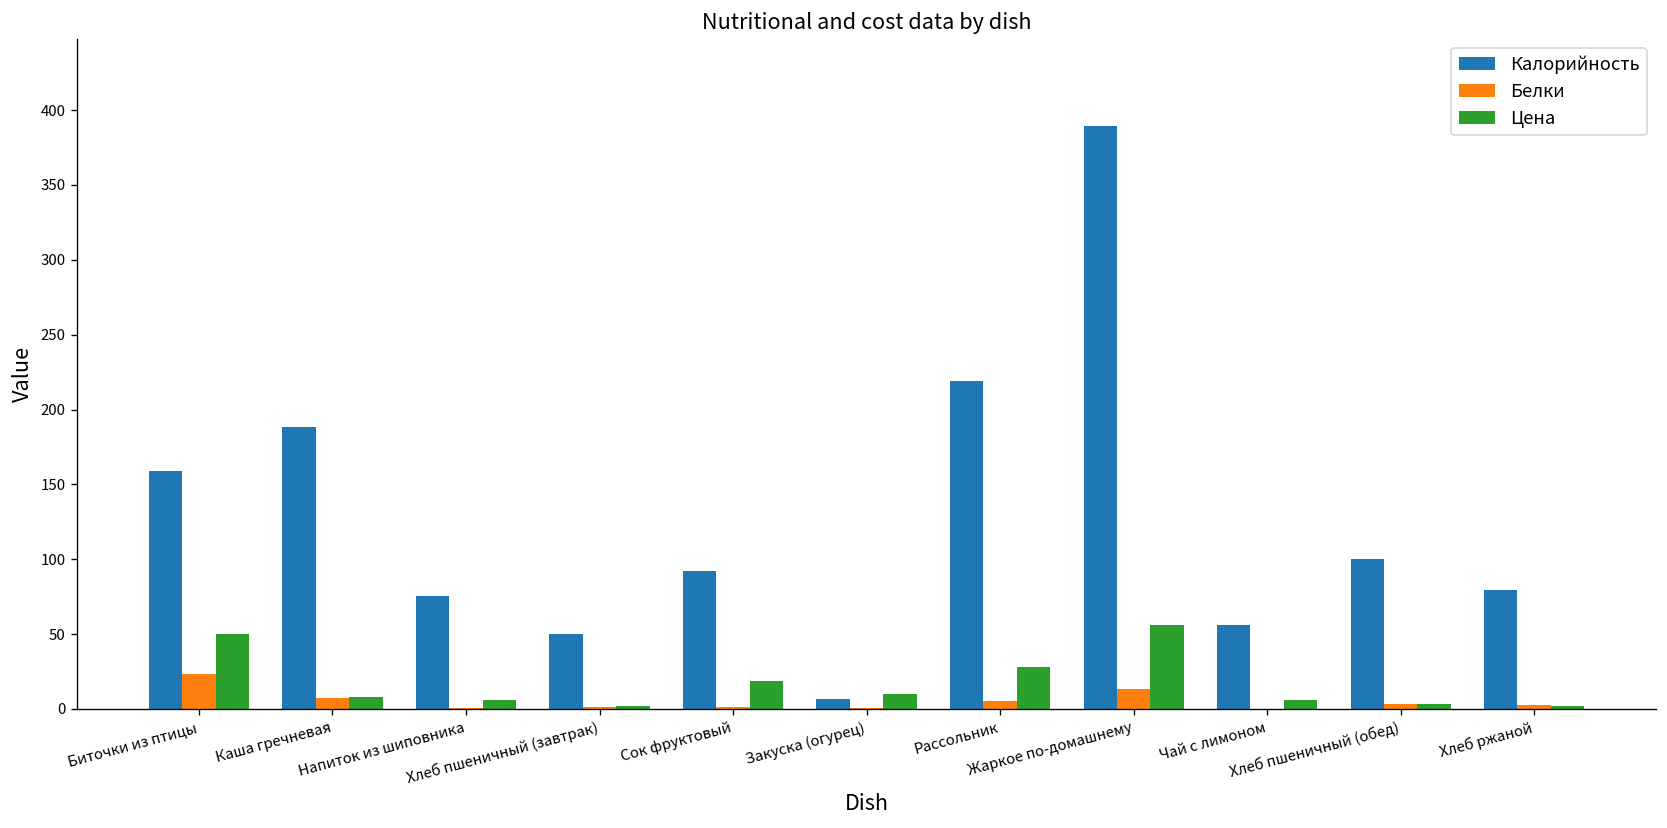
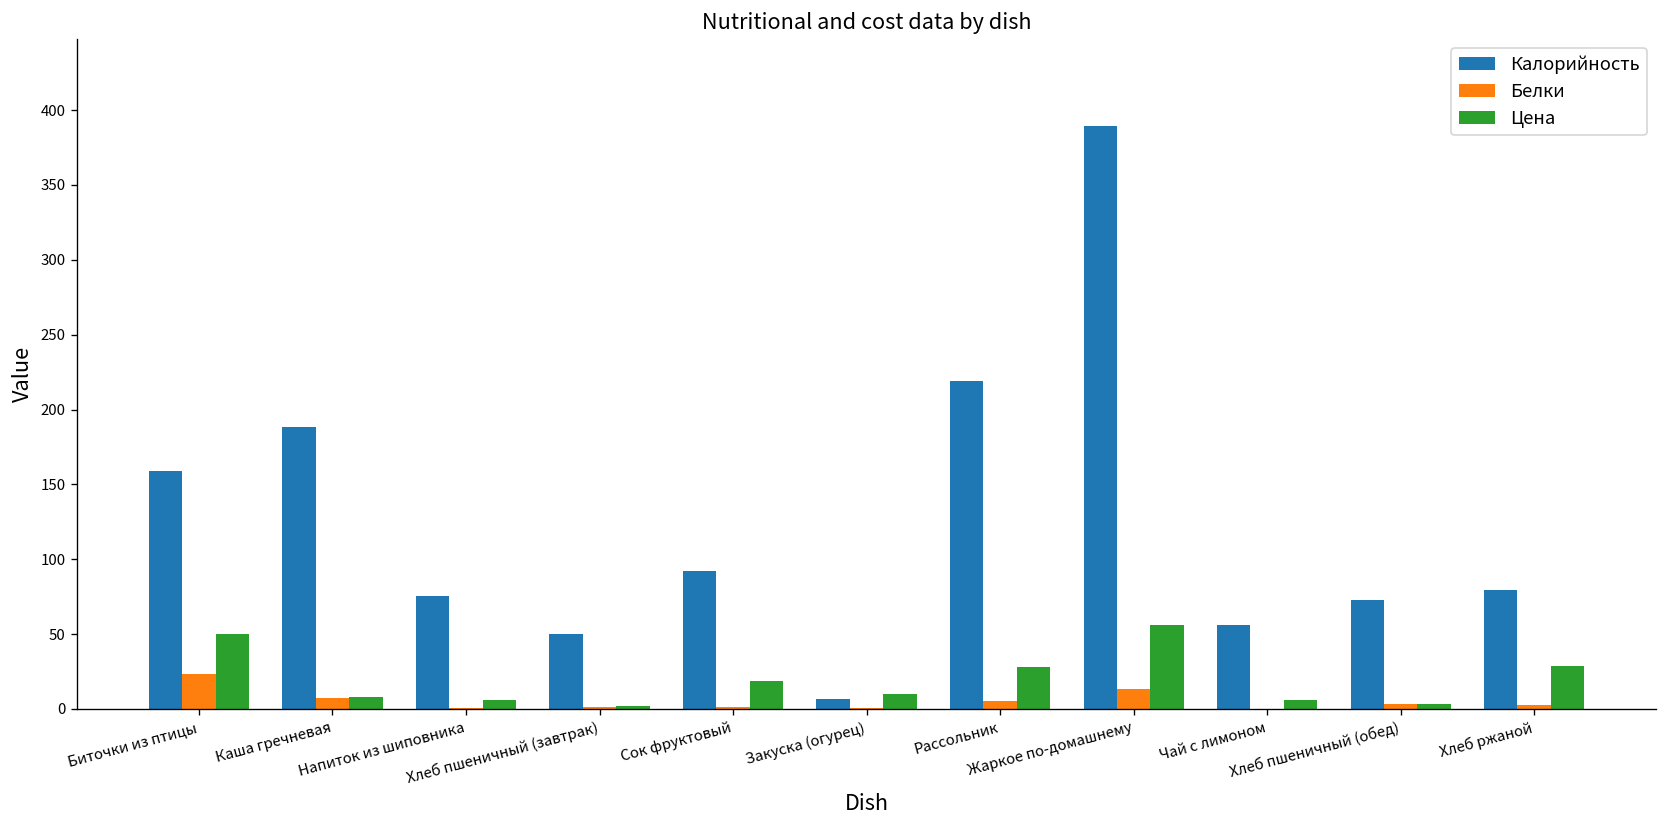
  {
    "Калорийность": {
      "Биточки из птицы": 159,
      "Каша гречневая": 188,
      "Напиток из шиповника": 76,
      "Хлеб пшеничный (завтрак)": 50,
      "Сок фруктовый": 92,
      "Закуска (огурец)": 7,
      "Рассольник": 219,
      "Жаркое по-домашнему": 389,
      "Чай с лимоном": 56,
-     "Хлеб пшеничный (обед)": 100,
+     "Хлеб пшеничный (обед)": 73,
      "Хлеб ржаной": 79
    },
    "Белки": {
      "Биточки из птицы": 24,
      "Каша гречневая": 7,
      "Рассольник": 5,
      "Жаркое по-домашнему": 13,
      "Хлеб пшеничный (обед)": 3,
      "Хлеб ржаной": 3
    },
    "Цена": {
      "Биточки из птицы": 50,
      "Каша гречневая": 8,
      "Напиток из шиповника": 6,
      "Сок фруктовый": 19,
      "Закуска (огурец)": 10,
      "Рассольник": 28,
      "Жаркое по-домашнему": 56,
      "Чай с лимоном": 6,
      "Хлеб пшеничный (обед)": 3,
-     "Хлеб ржаной": 2
+     "Хлеб ржаной": 29
    }
  }
